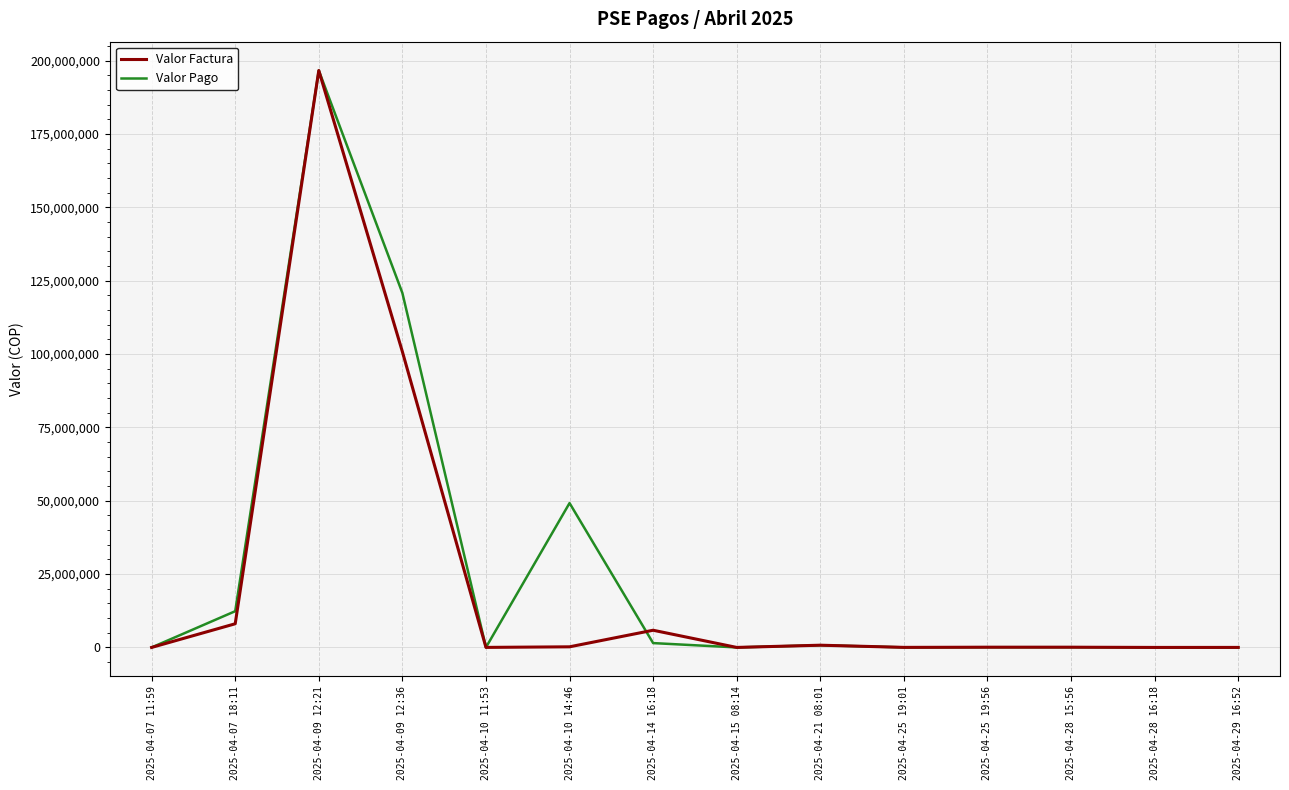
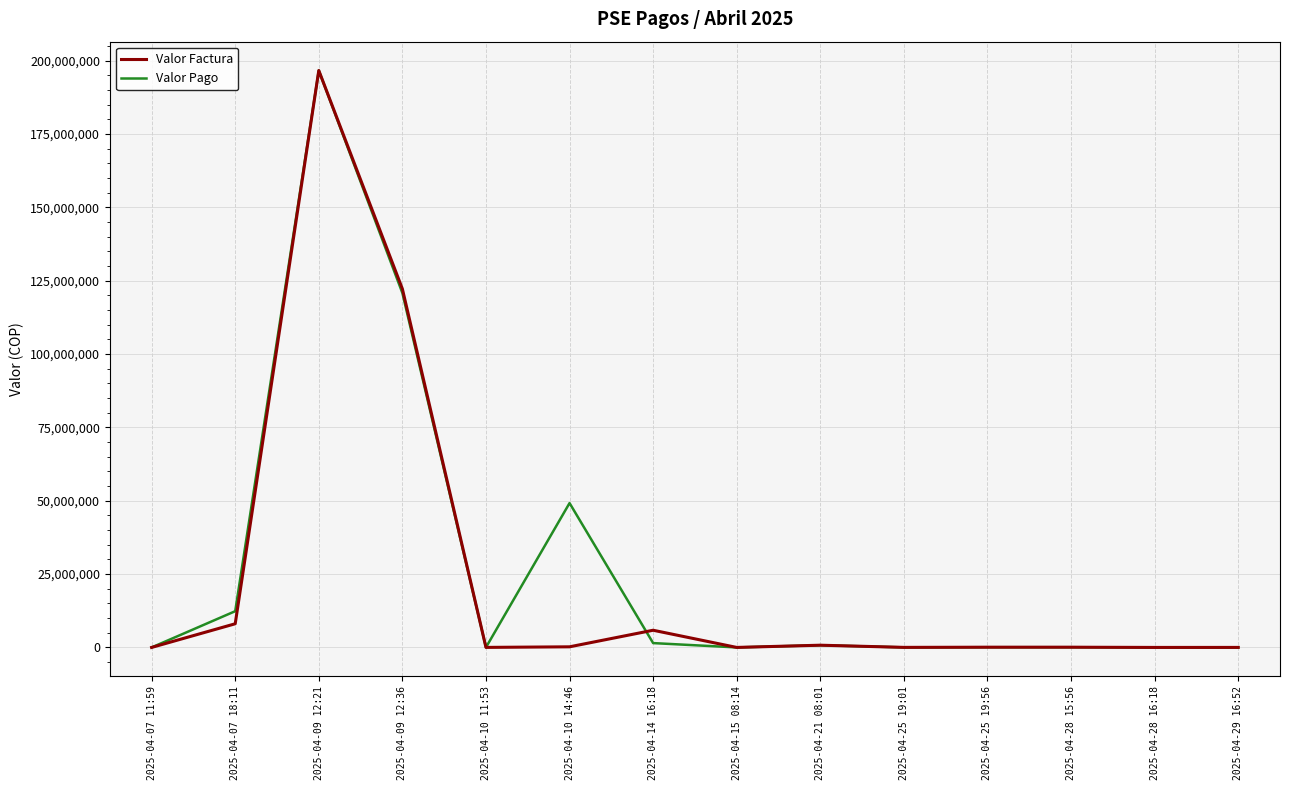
  {
    "Valor Factura": {
      "2025-04-07 18:11": "8,000,000",
-     "2025-04-09 12:36": "101,000,000",
+     "2025-04-09 12:36": "122,000,000",
      "2025-04-10 14:46": "0",
      "2025-04-14 16:18": "6,000,000"
    },
    "Valor Pago": {
      "2025-04-07 18:11": "12,000,000",
      "2025-04-09 12:36": "121,000,000",
      "2025-04-10 14:46": "49,000,000",
      "2025-04-14 16:18": "1,000,000"
    }
  }
